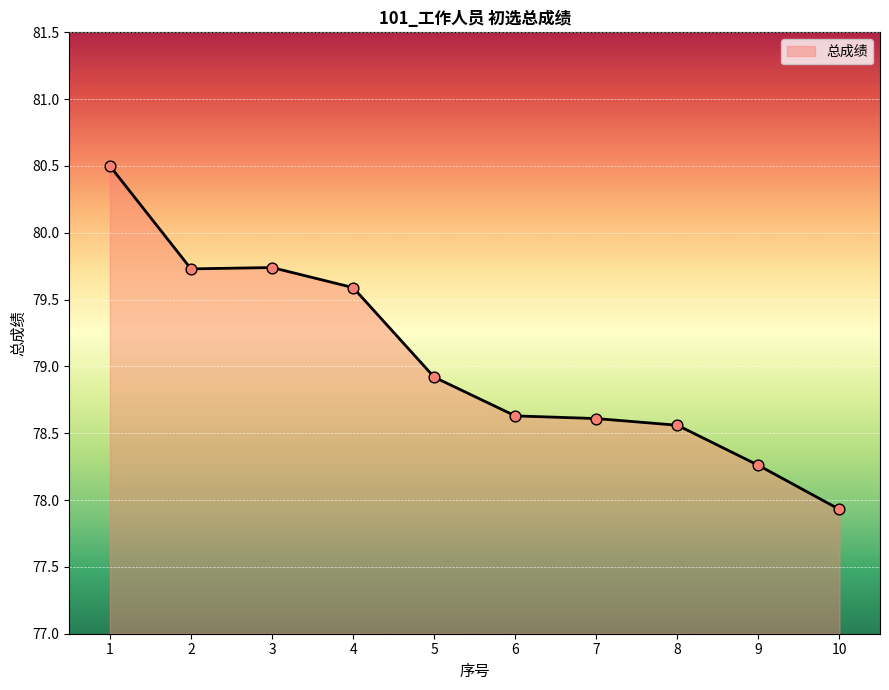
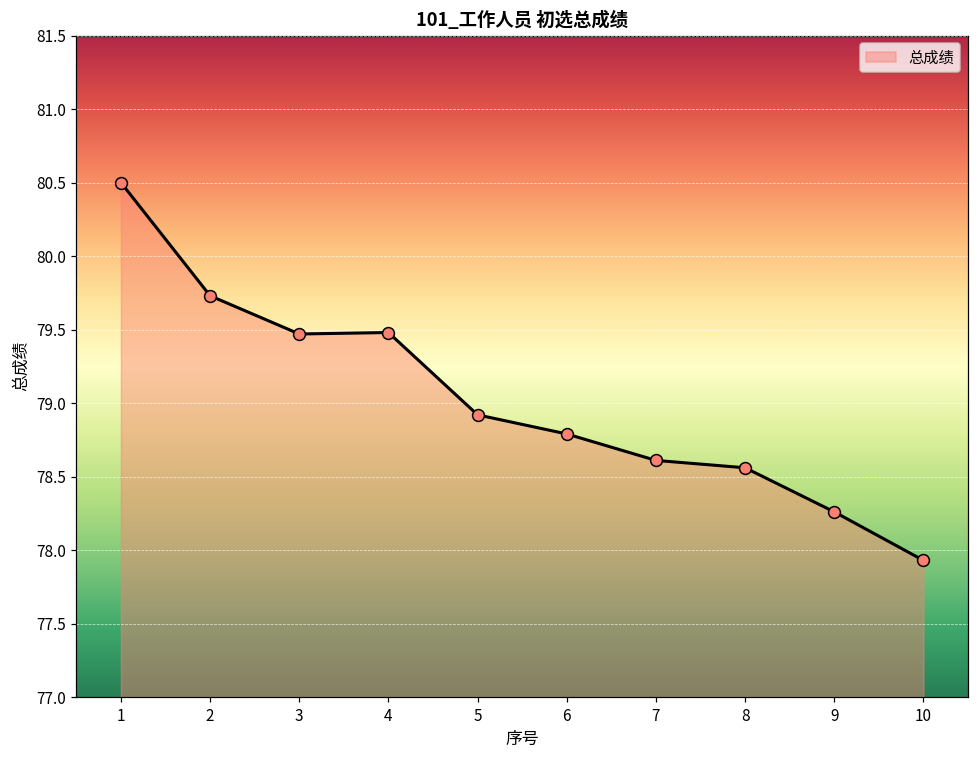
  {
    "1": 80.50,
    "2": 79.73,
-   "3": 79.74,
-   "4": 79.59,
+   "3": 79.47,
+   "4": 79.48,
    "5": 78.92,
-   "6": 78.63,
+   "6": 78.79,
    "7": 78.61,
    "8": 78.56,
    "9": 78.26,
    "10": 77.93
  }
